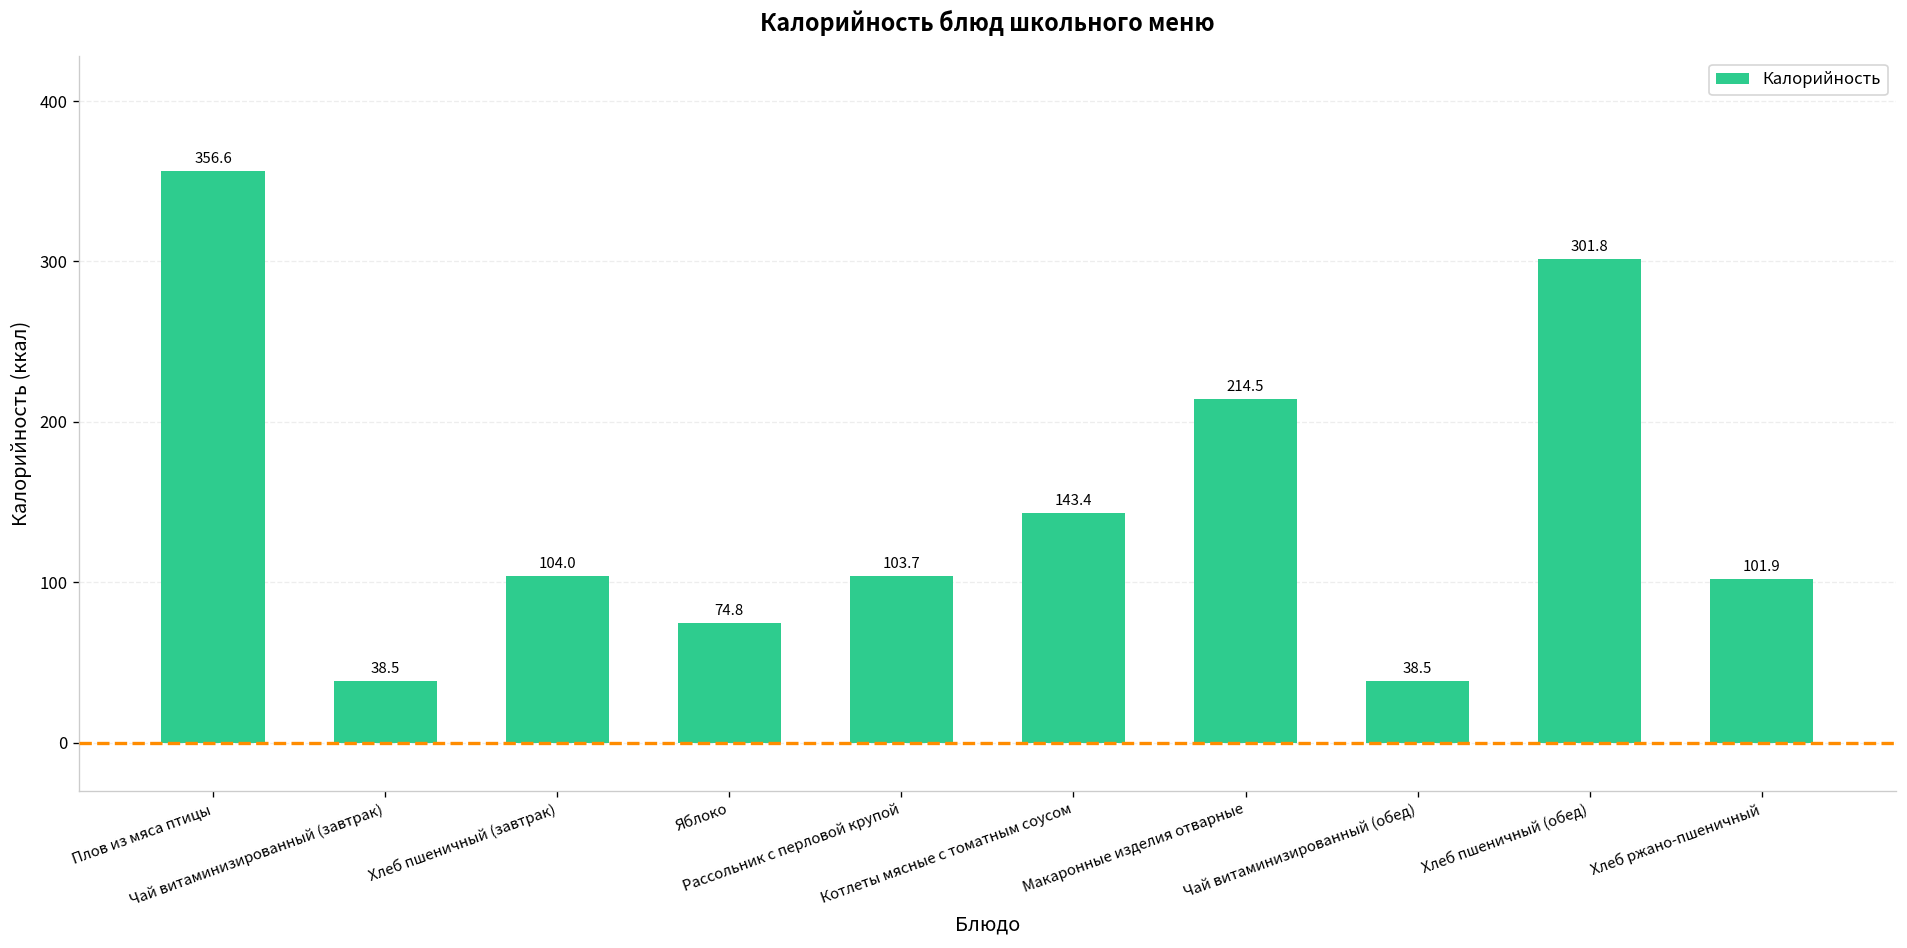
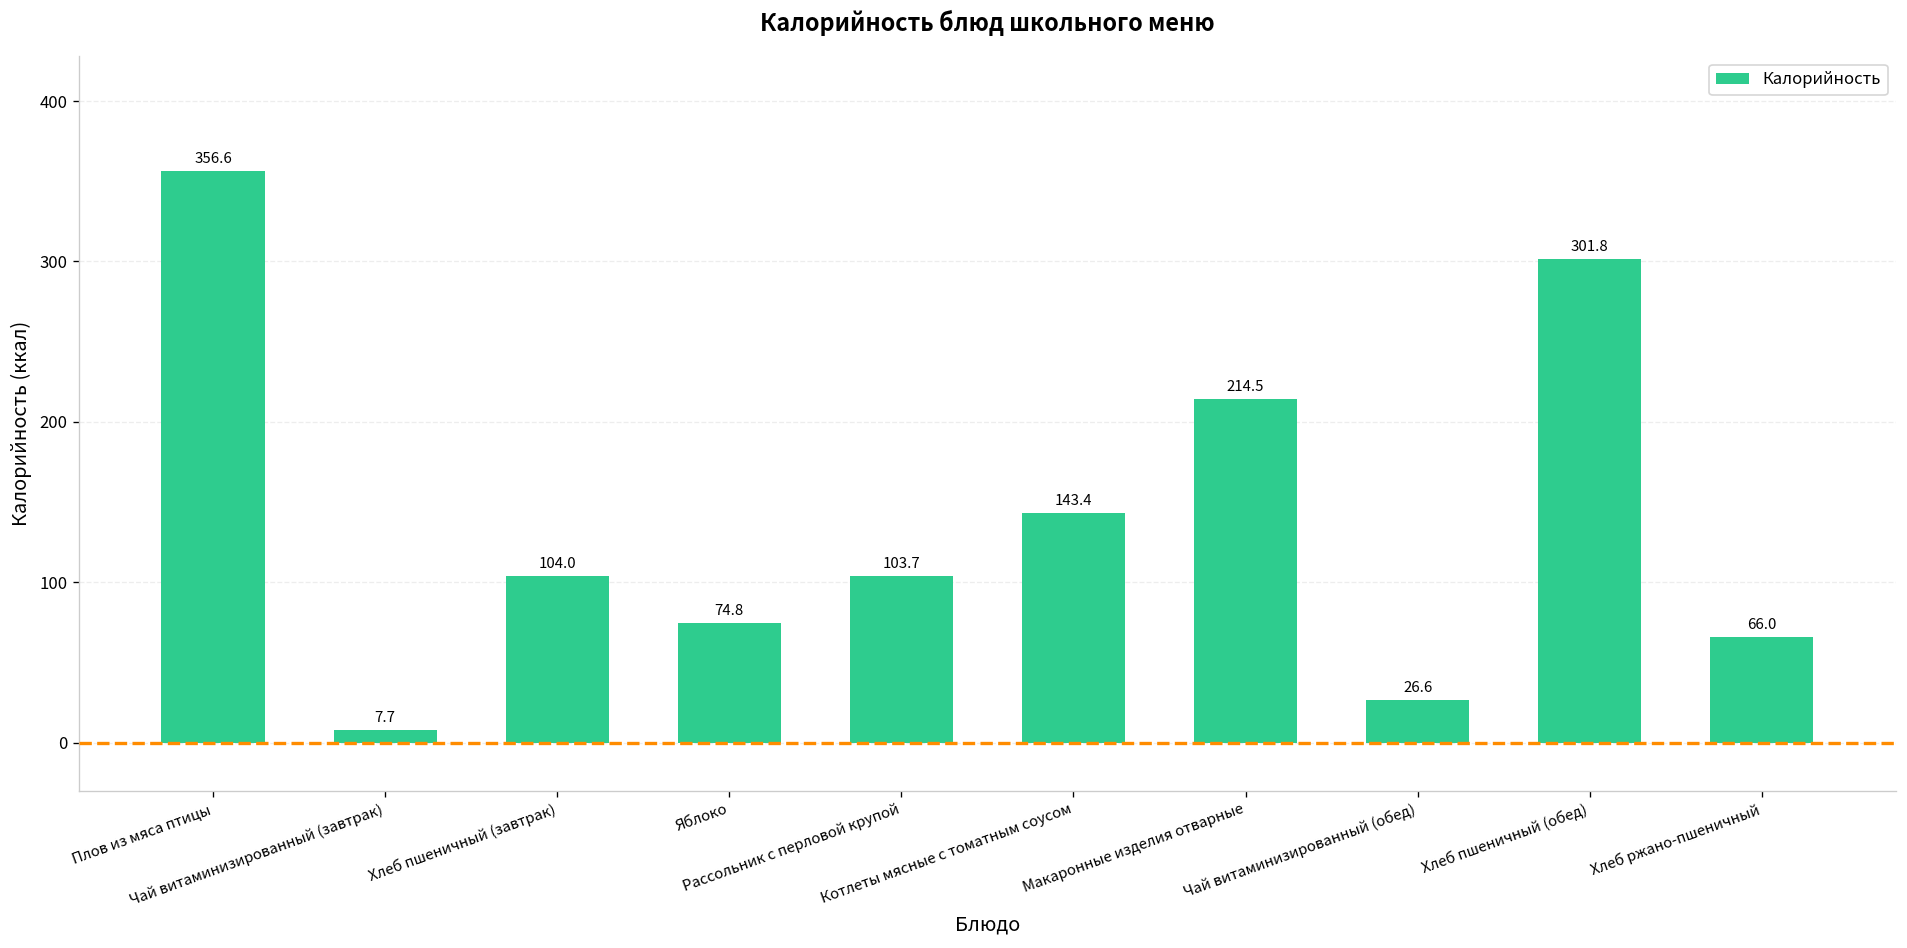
  {
    "Плов из мяса птицы": 356.6,
-   "Чай витаминизированный (завтрак)": 38.5,
+   "Чай витаминизированный (завтрак)": 7.7,
    "Хлеб пшеничный (завтрак)": 104.0,
    "Яблоко": 74.8,
    "Рассольник с перловой крупой": 103.7,
    "Котлеты мясные с томатным соусом": 143.4,
    "Макаронные изделия отварные": 214.5,
-   "Чай витаминизированный (обед)": 38.5,
+   "Чай витаминизированный (обед)": 26.6,
    "Хлеб пшеничный (обед)": 301.8,
-   "Хлеб ржано-пшеничный": 101.9
+   "Хлеб ржано-пшеничный": 66.0
  }
